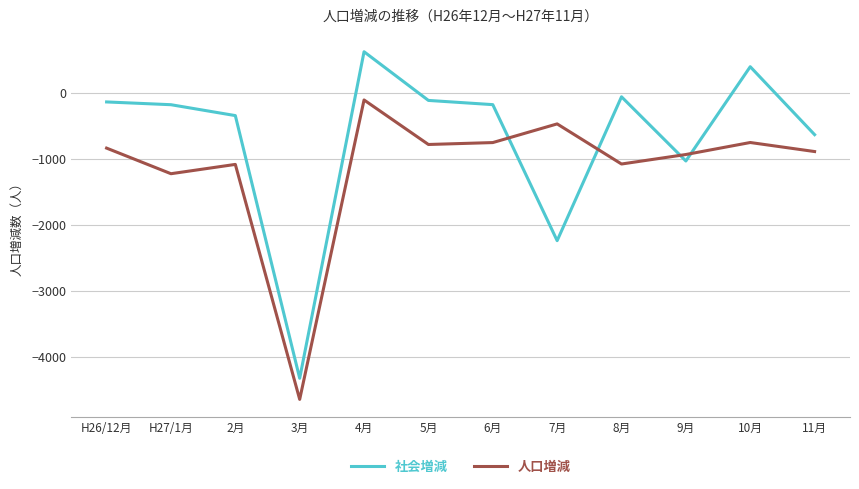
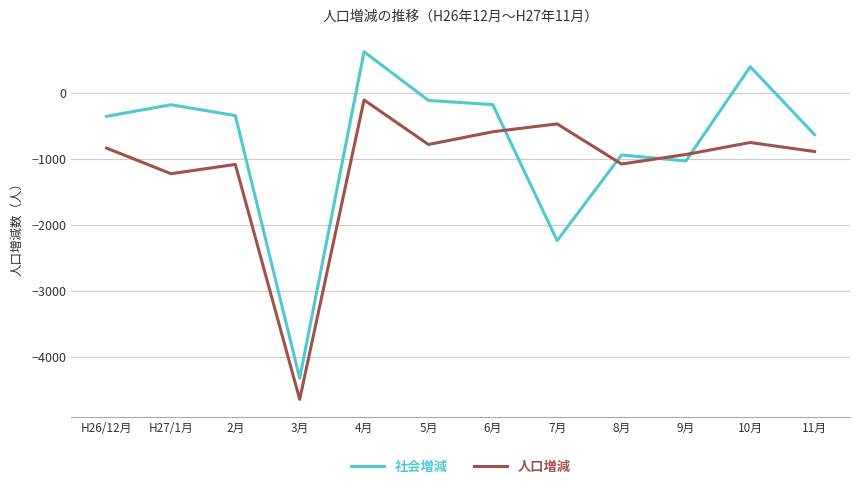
  {
    "社会増減": {
-     "H26/12月": -100,
+     "H26/12月": -400,
      "H27/1月": -200,
      "2月": -300,
      "3月": -4300,
      "4月": 600,
      "5月": -100,
      "6月": -200,
      "7月": -2200,
-     "8月": -100,
+     "8月": -900,
      "9月": -1000,
      "10月": 400,
      "11月": -600
    },
    "人口増減": {
      "H26/12月": -800,
      "H27/1月": -1200,
      "2月": -1100,
      "3月": -4600,
      "4月": -100,
      "5月": -800,
-     "6月": -800,
+     "6月": -600,
      "7月": -500,
      "8月": -1100,
      "9月": -900,
      "10月": -800,
      "11月": -900
    }
  }
